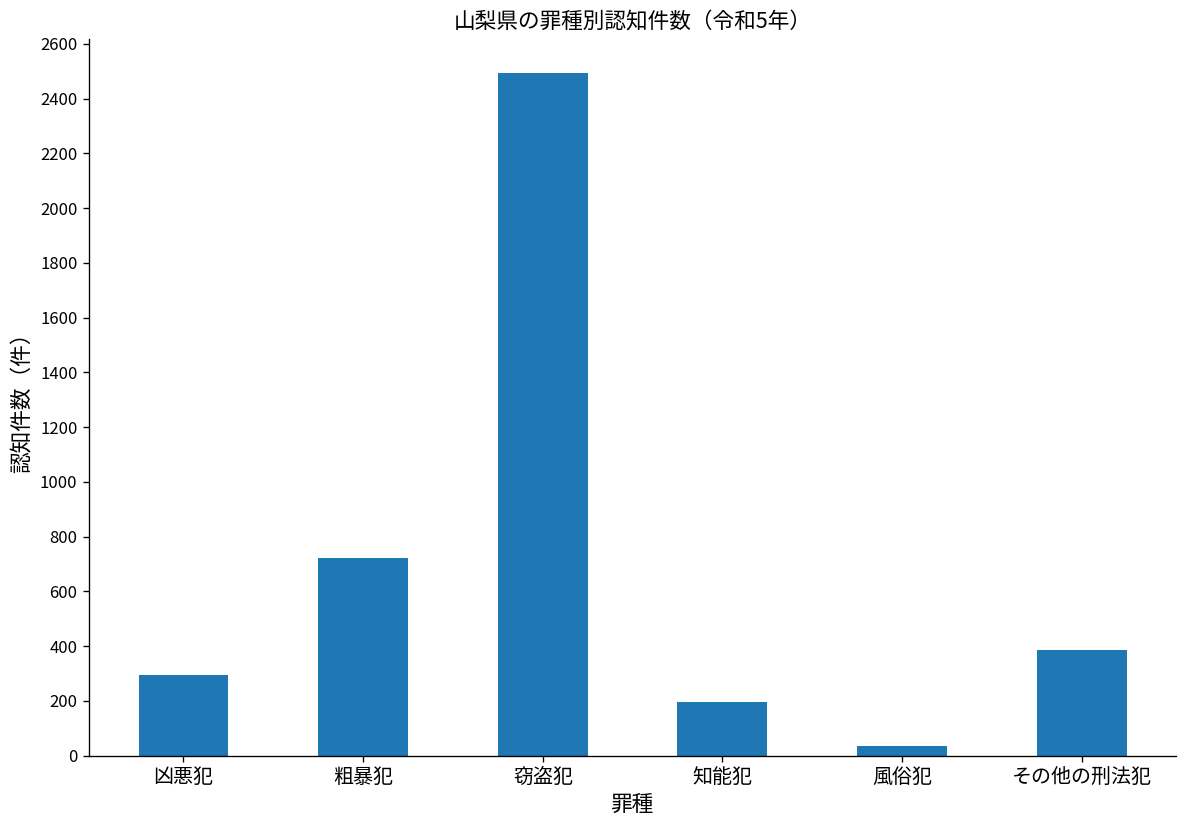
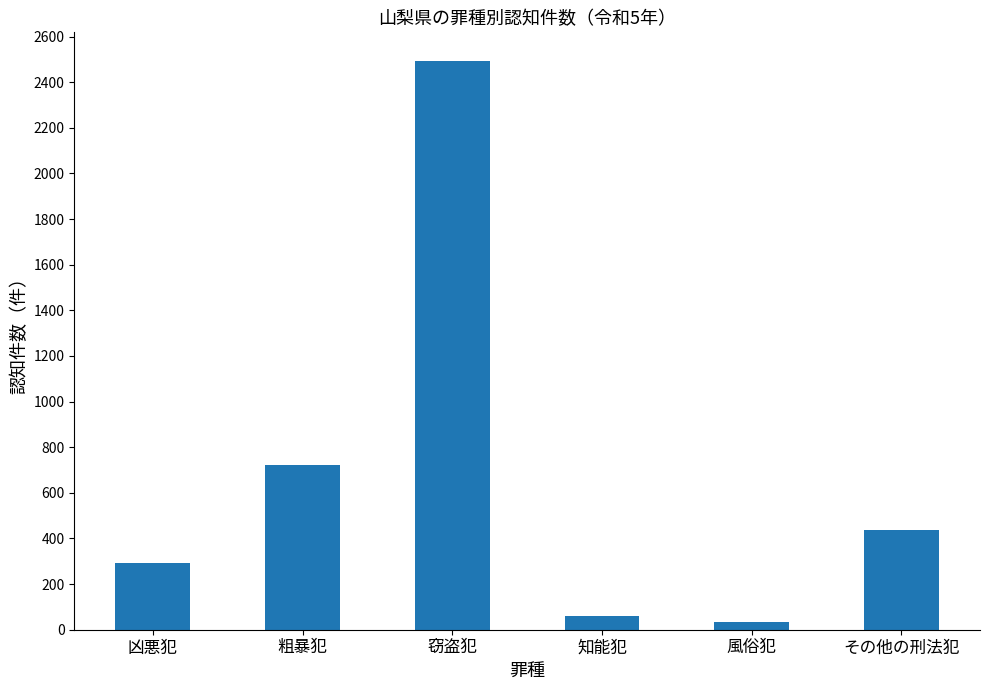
  {
    "凶悪犯": 290,
    "粗暴犯": 720,
    "窃盗犯": 2490,
-   "知能犯": 200,
+   "知能犯": 60,
    "風俗犯": 40,
-   "その他の刑法犯": 390
+   "その他の刑法犯": 440
  }
